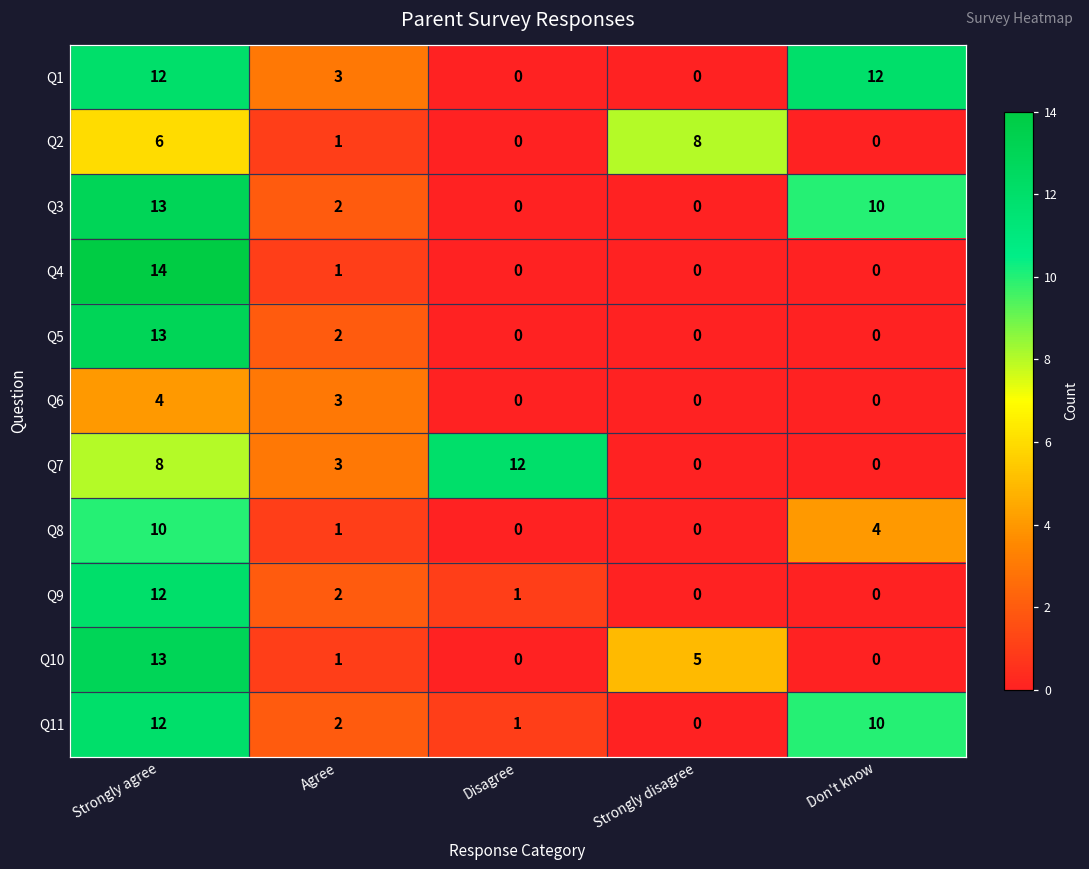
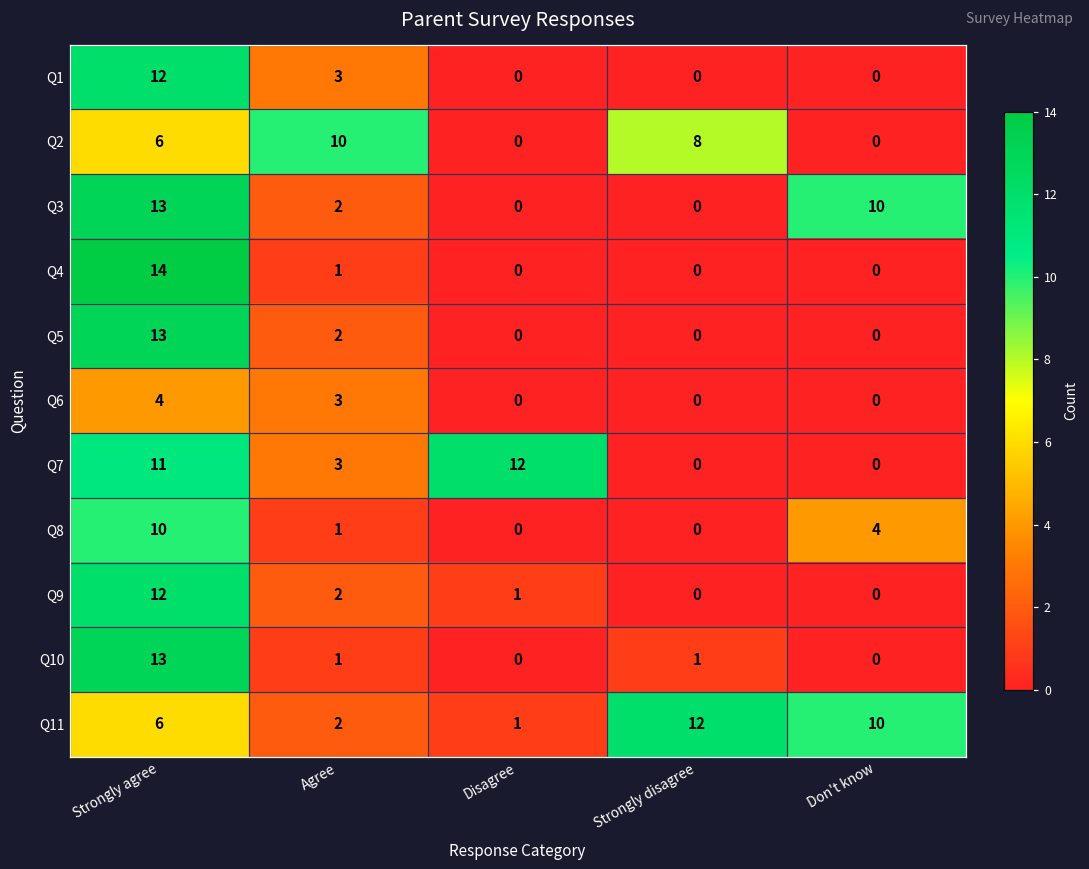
  {
    "Q1": {
      "Strongly agree": 12,
      "Agree": 3,
      "Disagree": 0,
      "Strongly disagree": 0,
-     "Don't know": 12
+     "Don't know": 0
    },
    "Q2": {
      "Strongly agree": 6,
-     "Agree": 1,
+     "Agree": 10,
      "Disagree": 0,
      "Strongly disagree": 8,
      "Don't know": 0
    },
    "Q3": {
      "Strongly agree": 13,
      "Agree": 2,
      "Disagree": 0,
      "Strongly disagree": 0,
      "Don't know": 10
    },
    "Q4": {
      "Strongly agree": 14,
      "Agree": 1,
      "Disagree": 0,
      "Strongly disagree": 0,
      "Don't know": 0
    },
    "Q5": {
      "Strongly agree": 13,
      "Agree": 2,
      "Disagree": 0,
      "Strongly disagree": 0,
      "Don't know": 0
    },
    "Q6": {
      "Strongly agree": 4,
      "Agree": 3,
      "Disagree": 0,
      "Strongly disagree": 0,
      "Don't know": 0
    },
    "Q7": {
-     "Strongly agree": 8,
+     "Strongly agree": 11,
      "Agree": 3,
      "Disagree": 12,
      "Strongly disagree": 0,
      "Don't know": 0
    },
    "Q8": {
      "Strongly agree": 10,
      "Agree": 1,
      "Disagree": 0,
      "Strongly disagree": 0,
      "Don't know": 4
    },
    "Q9": {
      "Strongly agree": 12,
      "Agree": 2,
      "Disagree": 1,
      "Strongly disagree": 0,
      "Don't know": 0
    },
    "Q10": {
      "Strongly agree": 13,
      "Agree": 1,
      "Disagree": 0,
-     "Strongly disagree": 5,
+     "Strongly disagree": 1,
      "Don't know": 0
    },
    "Q11": {
-     "Strongly agree": 12,
+     "Strongly agree": 6,
      "Agree": 2,
      "Disagree": 1,
-     "Strongly disagree": 0,
+     "Strongly disagree": 12,
      "Don't know": 10
    }
  }
